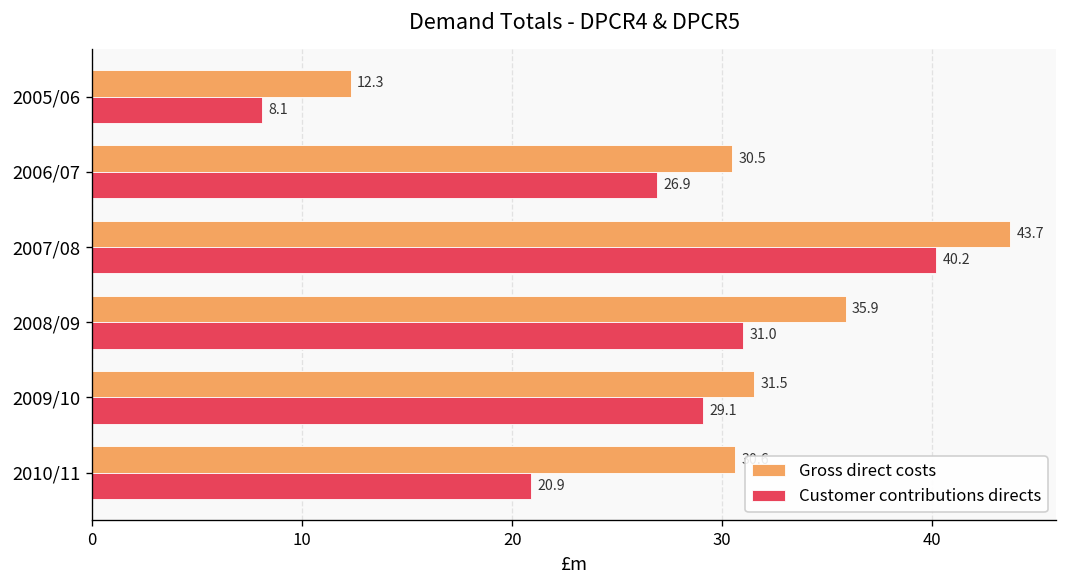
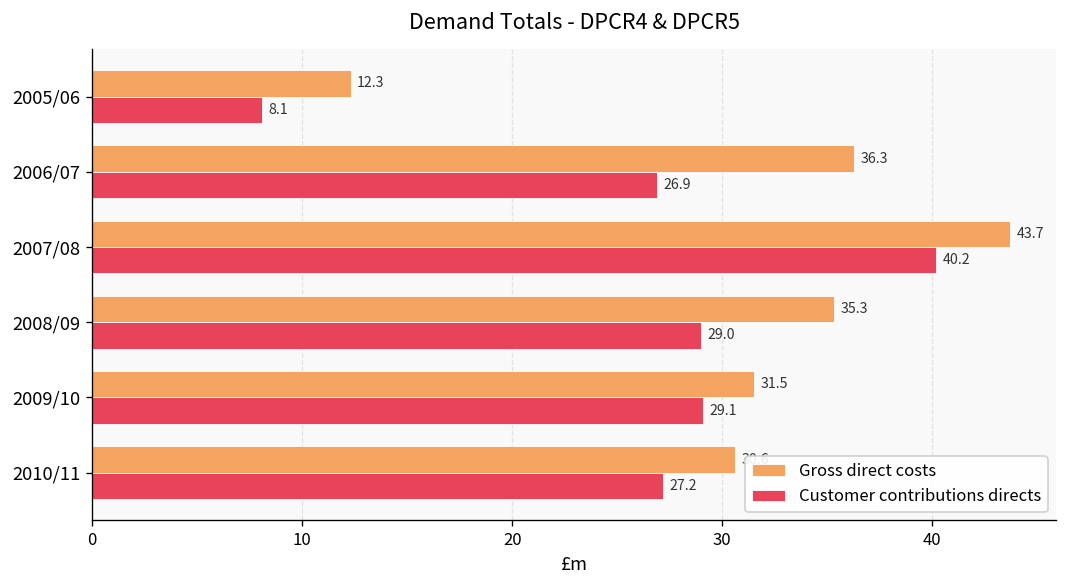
  {
    "Gross direct costs": {
      "2005/06": 12.3,
-     "2006/07": 30.5,
+     "2006/07": 36.3,
      "2007/08": 43.7,
-     "2008/09": 35.9,
+     "2008/09": 35.3,
      "2009/10": 31.5
    },
    "Customer contributions directs": {
      "2005/06": 8.1,
      "2006/07": 26.9,
      "2007/08": 40.2,
-     "2008/09": 31.0,
+     "2008/09": 29.0,
      "2009/10": 29.1,
-     "2010/11": 20.9
+     "2010/11": 27.2
    }
  }
